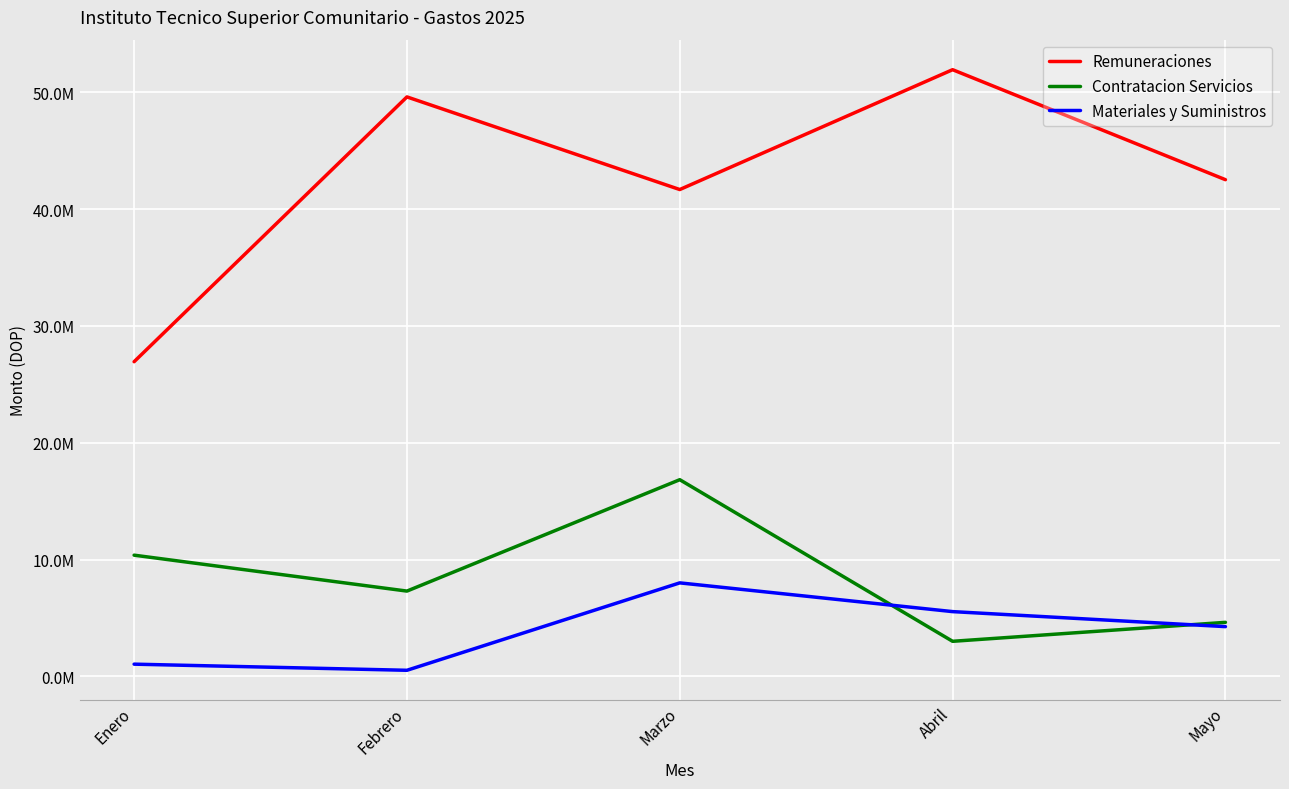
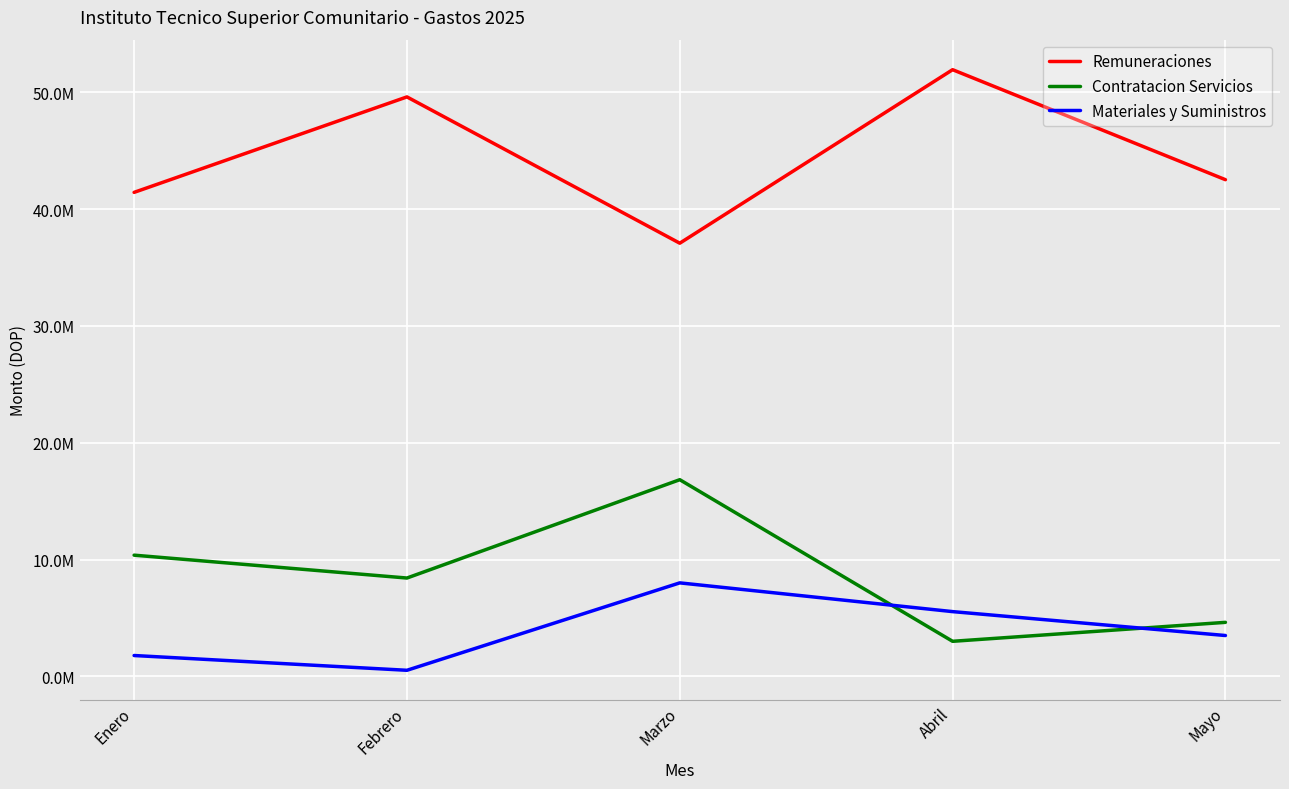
  {
    "Remuneraciones": {
-     "Enero": 26900000,
+     "Enero": 41400000,
      "Febrero": 49600000,
-     "Marzo": 41700000,
+     "Marzo": 37100000,
      "Abril": 51900000,
      "Mayo": 42500000
    },
    "Contratacion Servicios": {
      "Enero": 10400000,
-     "Febrero": 7300000,
+     "Febrero": 8400000,
      "Marzo": 16800000,
      "Abril": 3000000,
      "Mayo": 4600000
    },
    "Materiales y Suministros": {
-     "Enero": 1100000,
+     "Enero": 1800000,
      "Febrero": 500000,
      "Marzo": 8000000,
      "Abril": 5500000,
-     "Mayo": 4300000
+     "Mayo": 3500000
    }
  }
